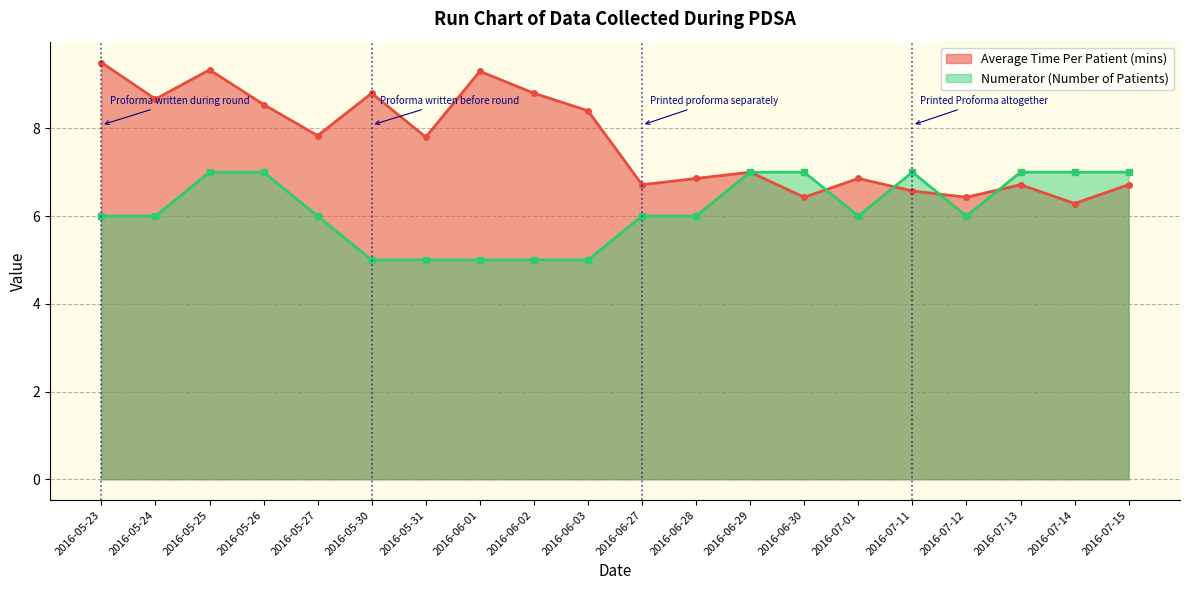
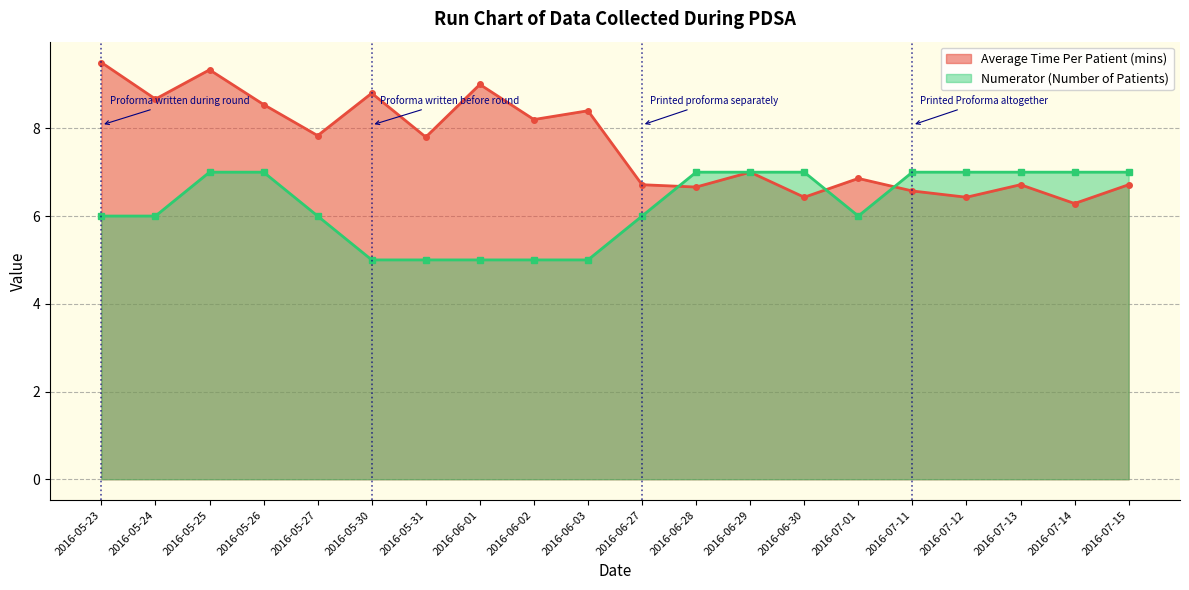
  {
    "Average Time Per Patient (mins)": {
      "2016-05-23": 9.5,
      "2016-05-24": 8.7,
      "2016-05-25": 9.3,
      "2016-05-26": 8.5,
      "2016-05-27": 7.8,
      "2016-05-30": 8.8,
      "2016-05-31": 7.8,
-     "2016-06-01": 9.3,
-     "2016-06-02": 8.8,
+     "2016-06-01": 9.0,
+     "2016-06-02": 8.2,
      "2016-06-03": 8.4,
      "2016-06-27": 6.7,
-     "2016-06-28": 6.9,
+     "2016-06-28": 6.7,
      "2016-06-30": 6.4,
      "2016-07-01": 6.9,
      "2016-07-11": 6.6,
      "2016-07-12": 6.4,
      "2016-07-13": 6.7,
      "2016-07-14": 6.3,
      "2016-07-15": 6.7
    },
    "Numerator (Number of Patients)": {
      "2016-05-23": 6,
      "2016-05-24": 6,
      "2016-05-25": 7,
      "2016-05-26": 7,
      "2016-05-27": 6,
      "2016-05-30": 5,
      "2016-05-31": 5,
      "2016-06-01": 5,
      "2016-06-02": 5,
      "2016-06-03": 5,
      "2016-06-27": 6,
-     "2016-06-28": 6,
+     "2016-06-28": 7,
      "2016-06-30": 7,
      "2016-07-01": 6,
      "2016-07-11": 7,
-     "2016-07-12": 6,
+     "2016-07-12": 7,
      "2016-07-13": 7,
      "2016-07-14": 7,
      "2016-07-15": 7
    }
  }
